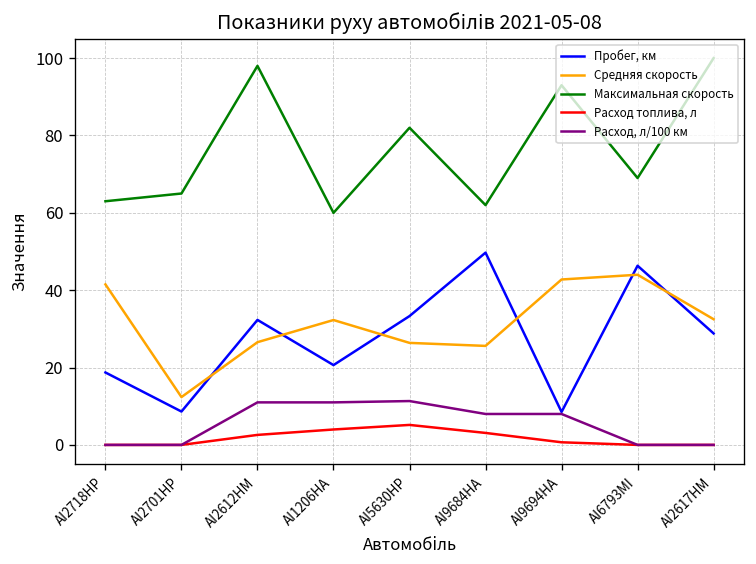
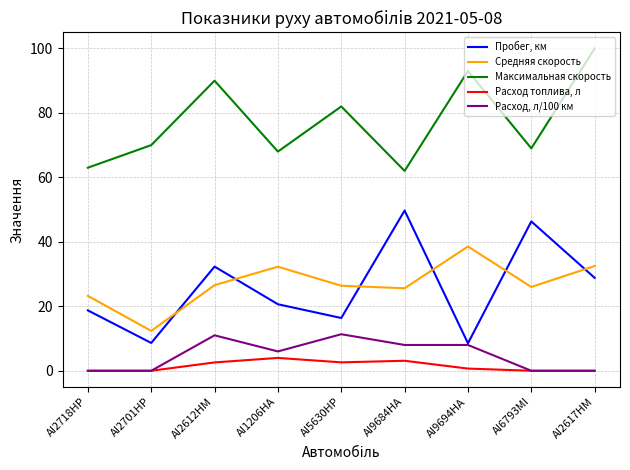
  {
    "Пробег, км": {
      "AI2718HP": 19,
      "AI2701HP": 9,
      "AI2612HM": 32,
      "AI1206HA": 21,
-     "AI5630HP": 33,
+     "AI5630HP": 16,
      "AI9684HA": 50,
      "AI6793MI": 46,
      "AI2617HM": 29
    },
    "Средняя скорость": {
-     "AI2718HP": 42,
+     "AI2718HP": 23,
      "AI2701HP": 12,
      "AI2612HM": 27,
      "AI1206HA": 32,
      "AI5630HP": 26,
      "AI9684HA": 26,
-     "AI9694HA": 43,
-     "AI6793MI": 44,
+     "AI9694HA": 39,
+     "AI6793MI": 26,
      "AI2617HM": 33
    },
    "Максимальная скорость": {
      "AI2718HP": 63,
-     "AI2701HP": 65,
-     "AI2612HM": 98,
-     "AI1206HA": 60,
+     "AI2701HP": 70,
+     "AI2612HM": 90,
+     "AI1206HA": 68,
      "AI5630HP": 82,
      "AI9684HA": 62,
      "AI6793MI": 69
    },
    "Расход топлива, л": {
      "AI2612HM": 3,
      "AI1206HA": 4,
-     "AI5630HP": 5,
+     "AI5630HP": 3,
      "AI9684HA": 3,
      "AI9694HA": 1
    },
    "Расход, л/100 км": {
      "AI2612HM": 11,
-     "AI1206HA": 11,
+     "AI1206HA": 6,
      "AI5630HP": 11,
      "AI9684HA": 8
    }
  }
